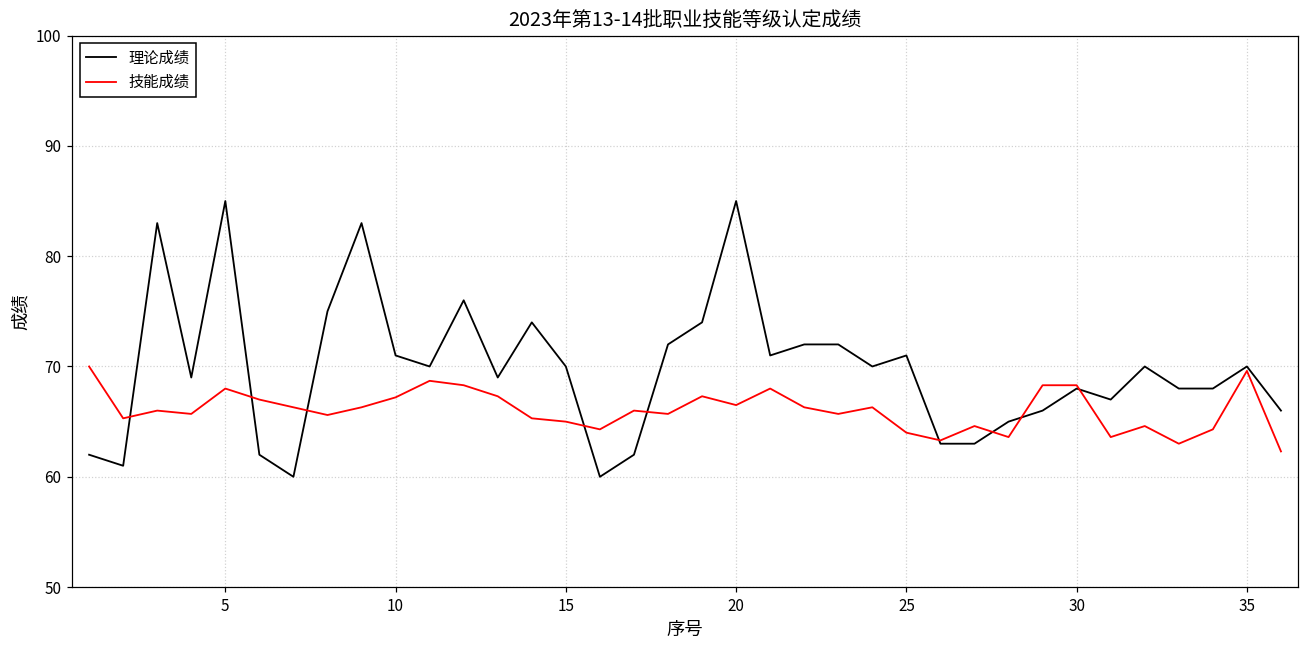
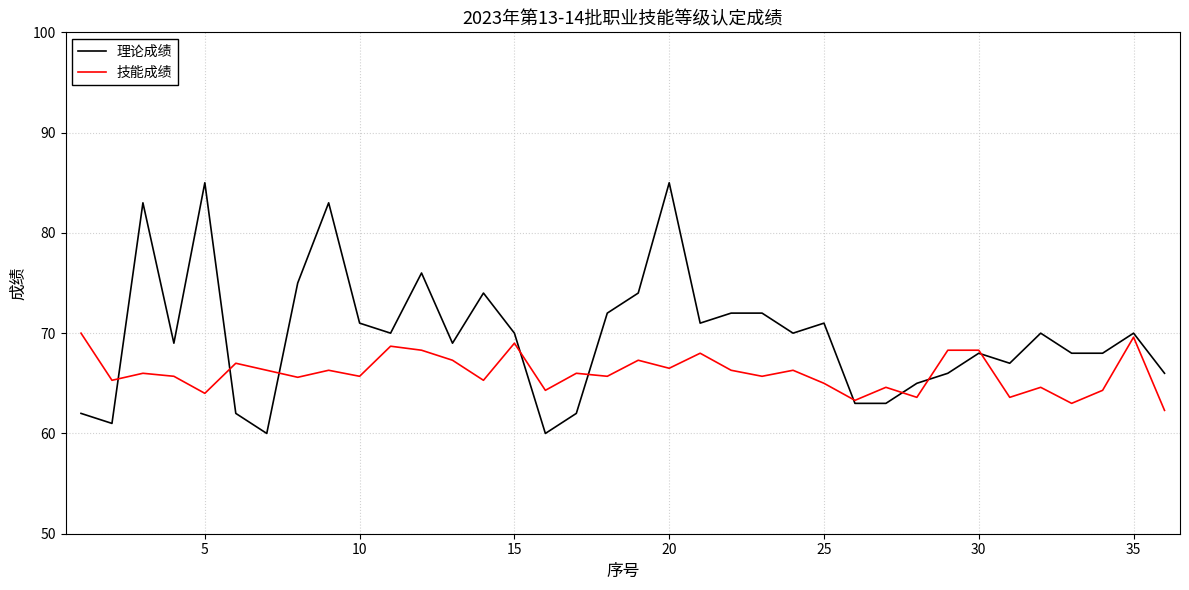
  {
    "理论成绩": {
      "5": 85.0,
      "10": 71.0,
      "15": 70.0,
      "20": 85.0,
      "25": 71.0,
      "30": 68.0,
      "35": 70.0
    },
    "技能成绩": {
-     "5": 68,
-     "10": 67.2,
-     "15": 65,
+     "5": 64,
+     "10": 65.7,
+     "15": 69,
      "20": 66.5,
-     "25": 64,
+     "25": 65,
      "30": 68.3,
      "35": 69.6
    }
  }
